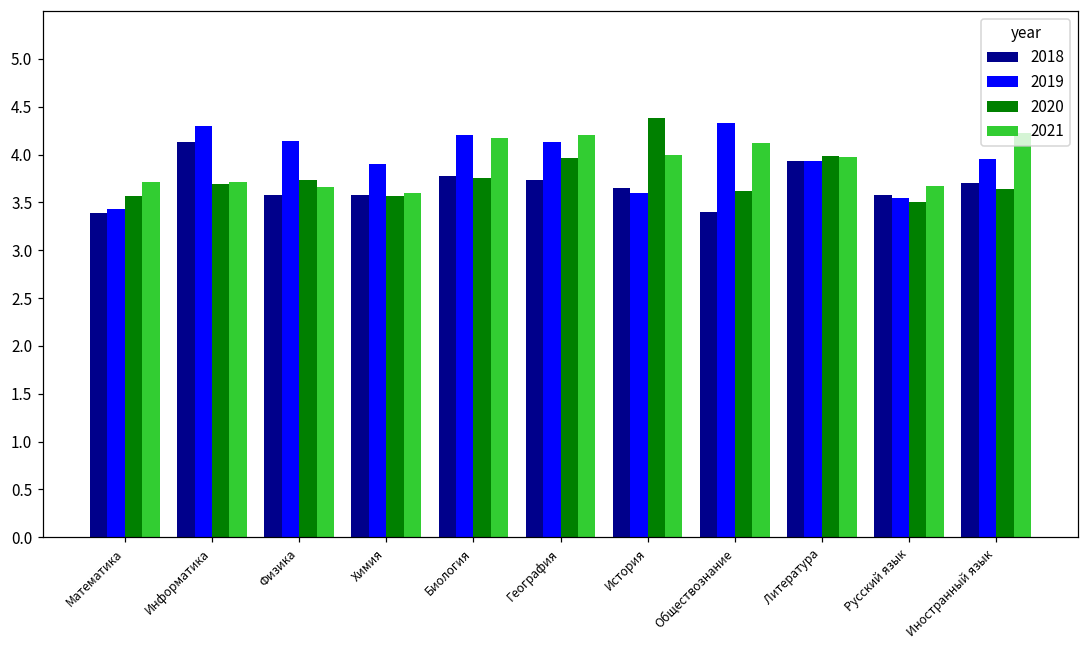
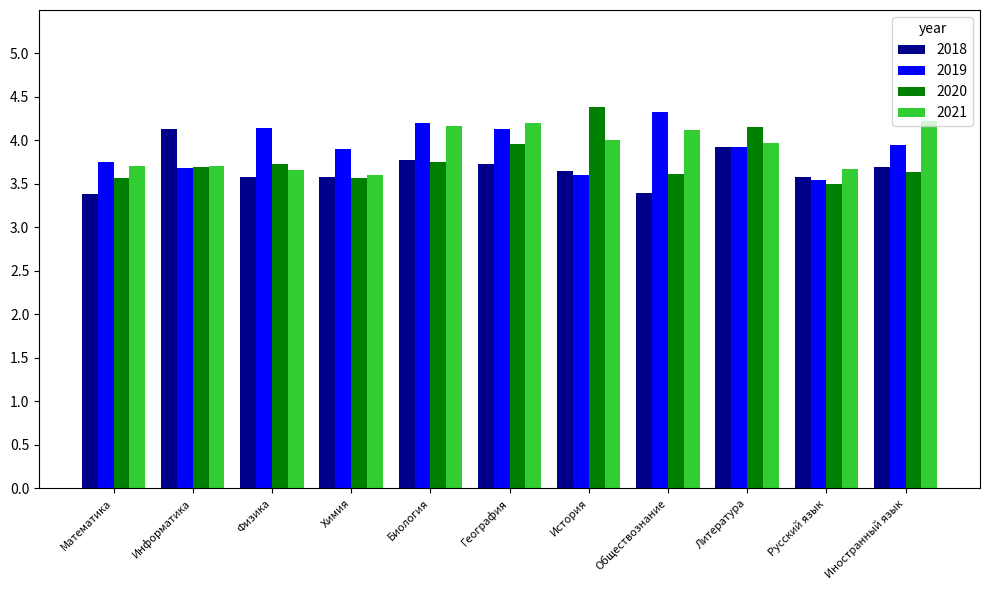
  {
    "2018": {
      "Математика": 3.4,
      "Информатика": 4.1,
      "Физика": 3.6,
      "Химия": 3.6,
      "Биология": 3.8,
      "География": 3.7,
      "История": 3.7,
      "Обществознание": 3.4,
      "Литература": 3.9,
      "Русский язык": 3.6,
      "Иностранный язык": 3.7
    },
    "2019": {
-     "Математика": 3.4,
-     "Информатика": 4.3,
+     "Математика": 3.8,
+     "Информатика": 3.7,
      "Физика": 4.1,
      "Химия": 3.9,
      "Биология": 4.2,
      "География": 4.1,
      "История": 3.6,
      "Обществознание": 4.3,
      "Литература": 3.9,
      "Русский язык": 3.6,
      "Иностранный язык": 4.0
    },
    "2020": {
      "Математика": 3.6,
      "Информатика": 3.7,
      "Физика": 3.7,
      "Химия": 3.6,
      "Биология": 3.8,
      "География": 4.0,
      "История": 4.4,
      "Обществознание": 3.6,
-     "Литература": 4.0,
+     "Литература": 4.2,
      "Русский язык": 3.5,
      "Иностранный язык": 3.6
    },
    "2021": {
      "Математика": 3.7,
      "Информатика": 3.7,
      "Физика": 3.7,
      "Химия": 3.6,
      "Биология": 4.2,
      "География": 4.2,
      "История": 4.0,
      "Обществознание": 4.1,
      "Литература": 4.0,
      "Русский язык": 3.7
    }
  }
